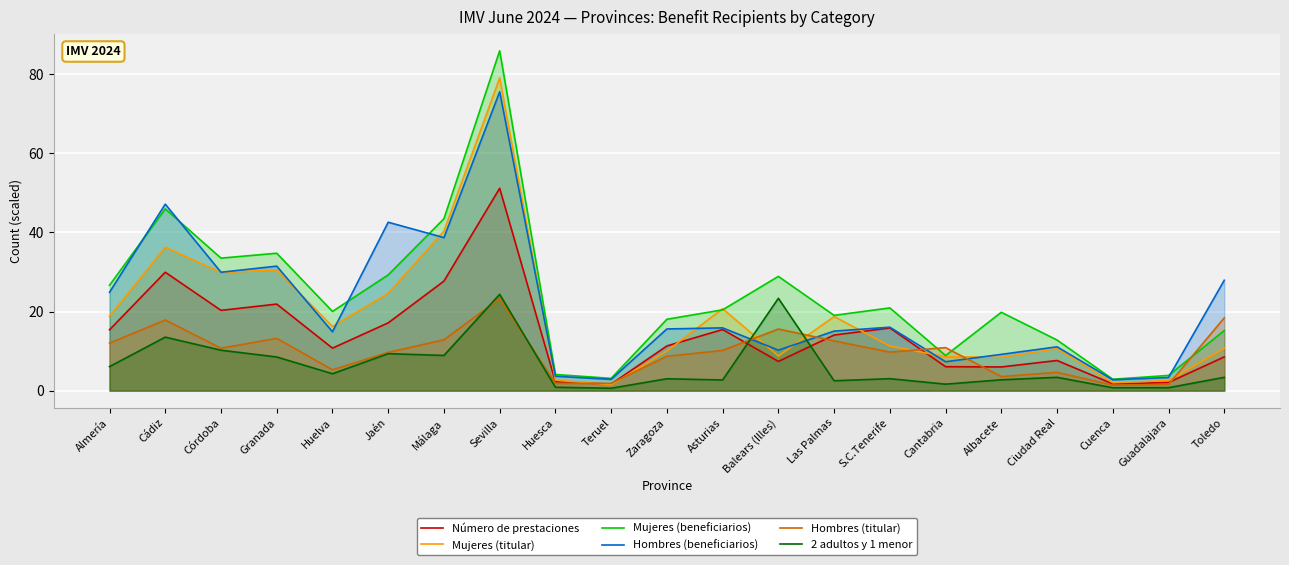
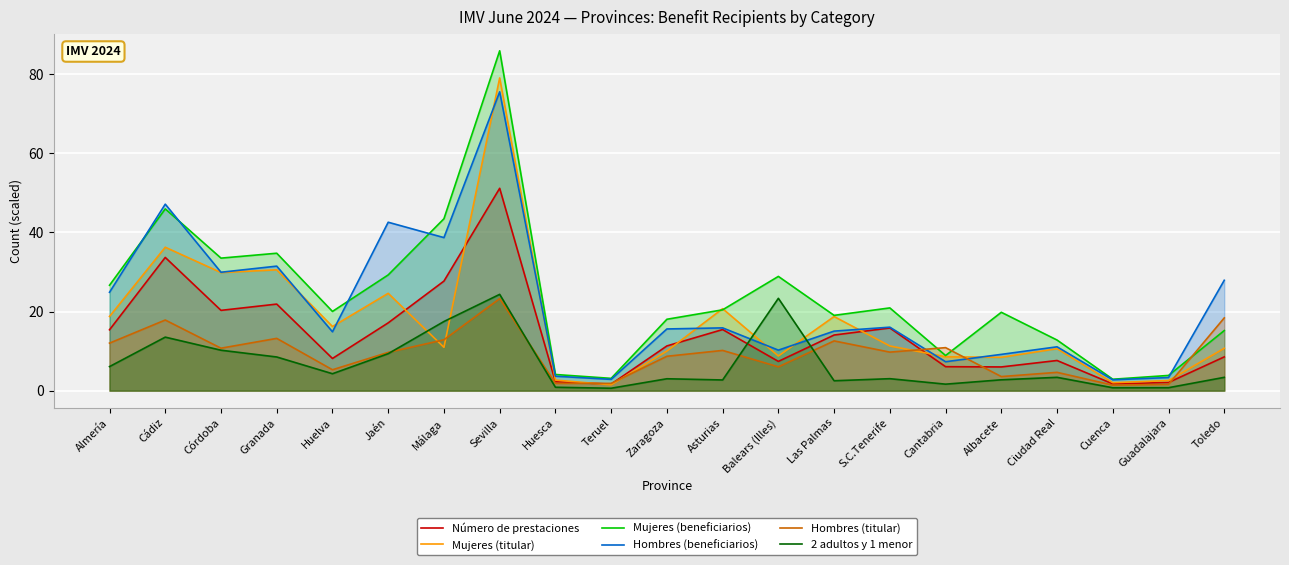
  {
    "Número de prestaciones": {
      "Almería": 15,
-     "Cádiz": 30,
+     "Cádiz": 34,
      "Córdoba": 20,
      "Granada": 22,
-     "Huelva": 11,
+     "Huelva": 8,
      "Jaén": 17,
      "Málaga": 28,
      "Sevilla": 51,
      "Zaragoza": 11,
      "Balears (Illes)": 7,
      "Las Palmas": 14,
      "Cantabria": 6,
      "Albacete": 6,
      "Ciudad Real": 8,
      "Toledo": 9
    },
    "Mujeres (titular)": {
      "Almería": 19,
      "Cádiz": 36,
      "Granada": 31,
      "Huelva": 16,
      "Jaén": 25,
-     "Málaga": 40,
+     "Málaga": 11,
      "Sevilla": 79,
      "Zaragoza": 10,
      "Balears (Illes)": 9,
      "S.C.Tenerife": 11,
      "Albacete": 8,
      "Toledo": 11
    },
    "Mujeres (beneficiarios)": {
      "Almería": 27,
      "Cádiz": 46,
      "Córdoba": 34,
      "Granada": 35,
      "Huelva": 20,
      "Jaén": 29,
      "Málaga": 43,
      "Sevilla": 86,
      "Zaragoza": 18,
      "Balears (Illes)": 29,
      "S.C.Tenerife": 21,
      "Albacete": 20,
      "Ciudad Real": 13,
      "Toledo": 15
    },
    "Hombres (beneficiarios)": {
      "Almería": 25,
      "Cádiz": 47,
      "Granada": 31,
      "Huelva": 15,
      "Jaén": 43,
      "Málaga": 39,
      "Sevilla": 76,
      "Zaragoza": 16,
      "Balears (Illes)": 10,
      "Las Palmas": 15,
      "Cantabria": 7,
      "Albacete": 9,
      "Toledo": 28
    },
    "Hombres (titular)": {
      "Almería": 12,
      "Cádiz": 18,
      "Granada": 13,
      "Huelva": 5,
      "Málaga": 13,
      "Sevilla": 23,
      "Zaragoza": 9,
      "Asturias": 10,
-     "Balears (Illes)": 16,
+     "Balears (Illes)": 6,
      "Las Palmas": 13,
      "S.C.Tenerife": 10,
      "Cantabria": 11,
      "Albacete": 4,
      "Ciudad Real": 5,
      "Toledo": 18
    },
    "2 adultos y 1 menor": {
      "Almería": 6,
      "Cádiz": 14,
      "Granada": 9,
      "Huelva": 4,
-     "Málaga": 9,
+     "Málaga": 17,
      "Sevilla": 24,
      "Huesca": 1,
      "Teruel": 1,
      "Zaragoza": 3,
      "Asturias": 3,
      "Balears (Illes)": 23,
      "Las Palmas": 3,
      "S.C.Tenerife": 3,
      "Cantabria": 2,
      "Albacete": 3,
      "Ciudad Real": 3,
      "Cuenca": 1,
      "Guadalajara": 1,
      "Toledo": 3
    }
  }
